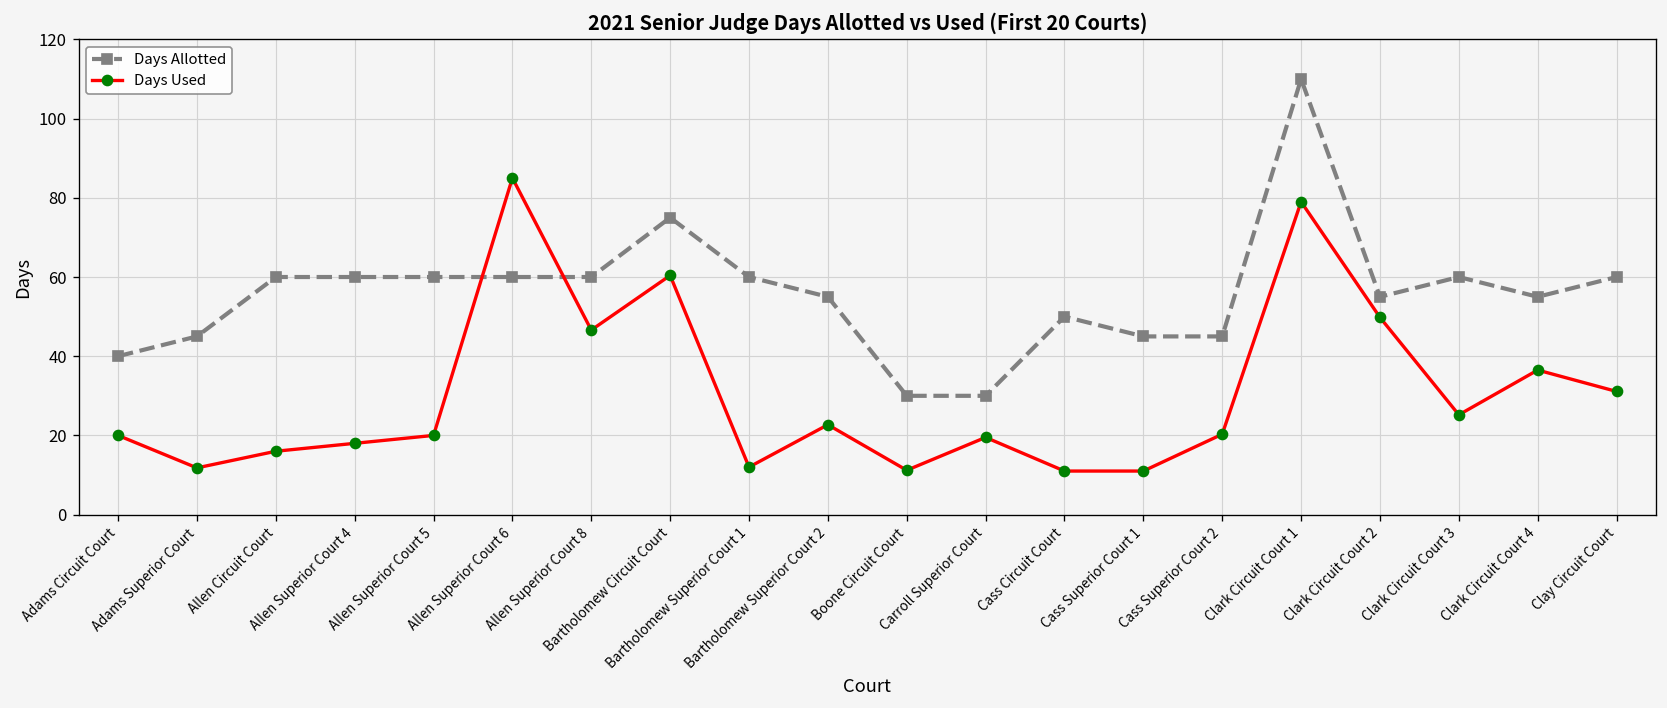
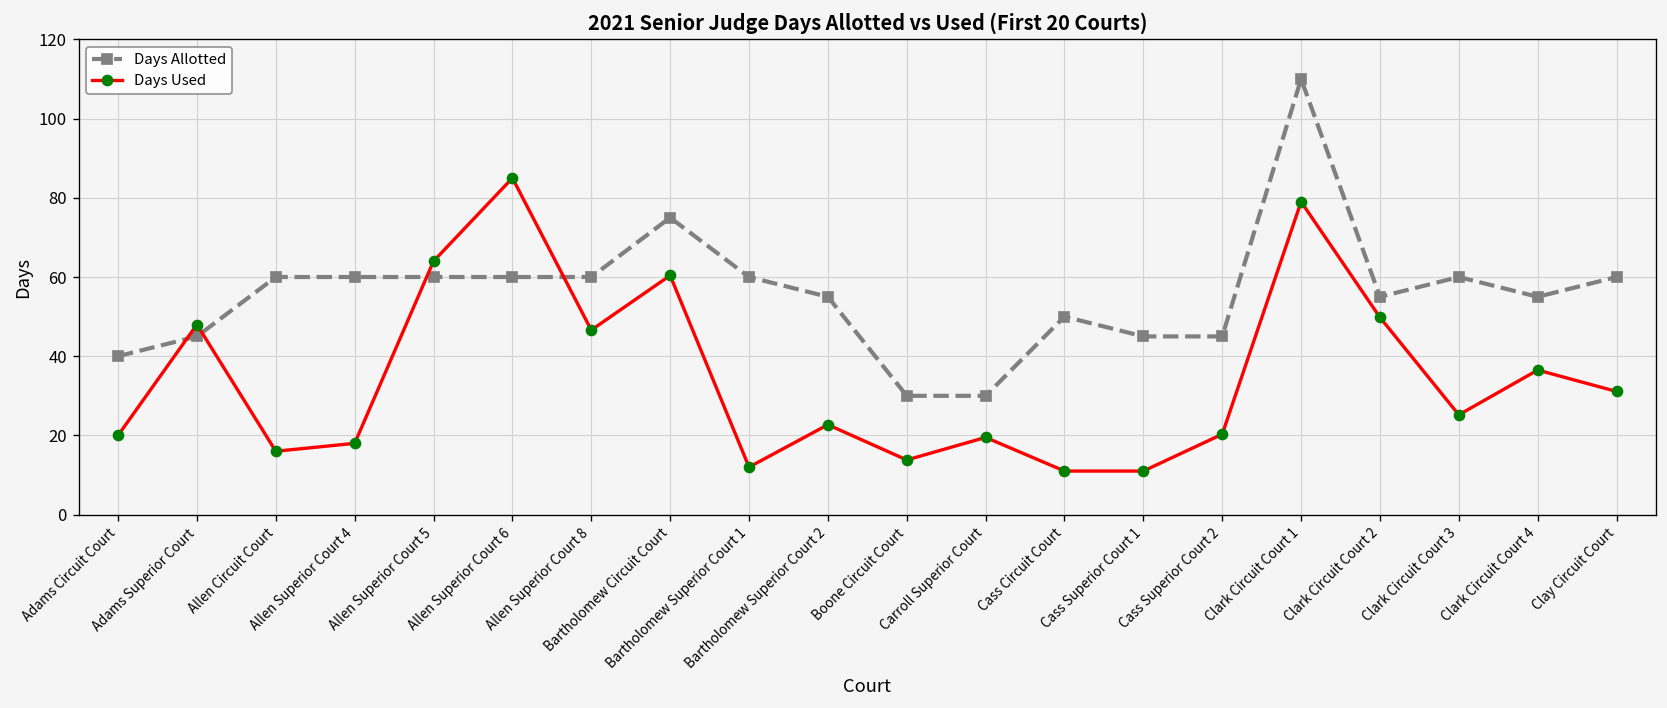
  {
    "Days Allotted": {
      "Adams Circuit Court": 40,
      "Adams Superior Court": 45,
      "Allen Circuit Court": 60,
      "Allen Superior Court 4": 60,
      "Allen Superior Court 5": 60,
      "Allen Superior Court 6": 60,
      "Allen Superior Court 8": 60,
      "Bartholomew Circuit Court": 75,
      "Bartholomew Superior Court 1": 60,
      "Bartholomew Superior Court 2": 55,
      "Boone Circuit Court": 30,
      "Carroll Superior Court": 30,
      "Cass Circuit Court": 50,
      "Cass Superior Court 1": 45,
      "Cass Superior Court 2": 45,
      "Clark Circuit Court 1": 110,
      "Clark Circuit Court 2": 55,
      "Clark Circuit Court 3": 60,
      "Clark Circuit Court 4": 55,
      "Clay Circuit Court": 60
    },
    "Days Used": {
      "Adams Circuit Court": 20,
-     "Adams Superior Court": 12,
+     "Adams Superior Court": 48,
      "Allen Circuit Court": 16,
      "Allen Superior Court 4": 18,
-     "Allen Superior Court 5": 20,
+     "Allen Superior Court 5": 64,
      "Allen Superior Court 6": 85,
      "Allen Superior Court 8": 47,
      "Bartholomew Circuit Court": 60,
      "Bartholomew Superior Court 1": 12,
      "Bartholomew Superior Court 2": 23,
-     "Boone Circuit Court": 11,
+     "Boone Circuit Court": 14,
      "Carroll Superior Court": 20,
      "Cass Circuit Court": 11,
      "Cass Superior Court 1": 11,
      "Cass Superior Court 2": 20,
      "Clark Circuit Court 1": 79,
      "Clark Circuit Court 2": 50,
      "Clark Circuit Court 3": 25,
      "Clark Circuit Court 4": 37,
      "Clay Circuit Court": 31
    }
  }
